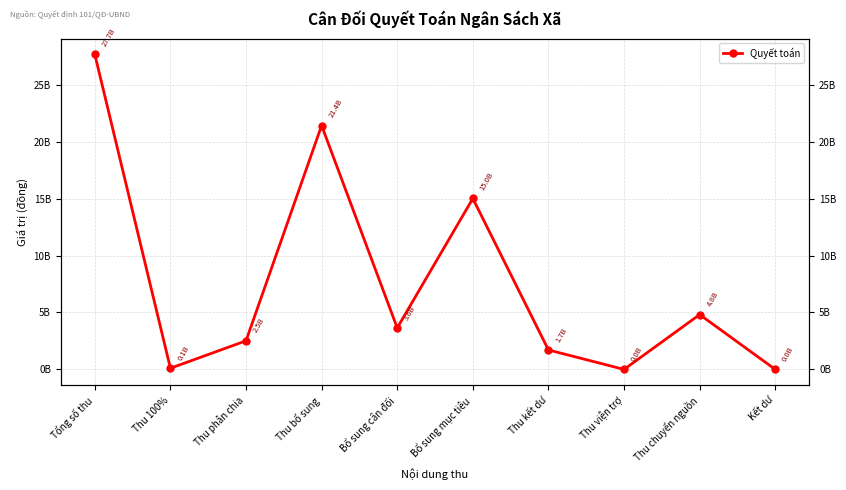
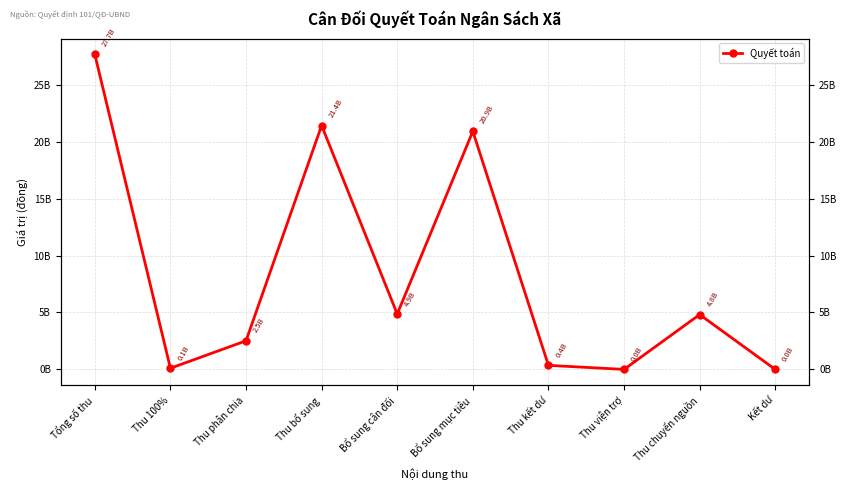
  {
    "Tổng số thu": "27.7B",
    "Thu 100%": "0.1B",
    "Thu phân chia": "2.5B",
    "Thu bổ sung": "21.4B",
-   "Bổ sung cân đối": "3.6B",
-   "Bổ sung mục tiêu": "15.0B",
-   "Thu kết dư": "1.7B",
+   "Bổ sung cân đối": "4.9B",
+   "Bổ sung mục tiêu": "20.9B",
+   "Thu kết dư": "0.4B",
    "Thu viện trợ": "0.0B",
    "Thu chuyển nguồn": "4.8B",
    "Kết dư": "0.0B"
  }
